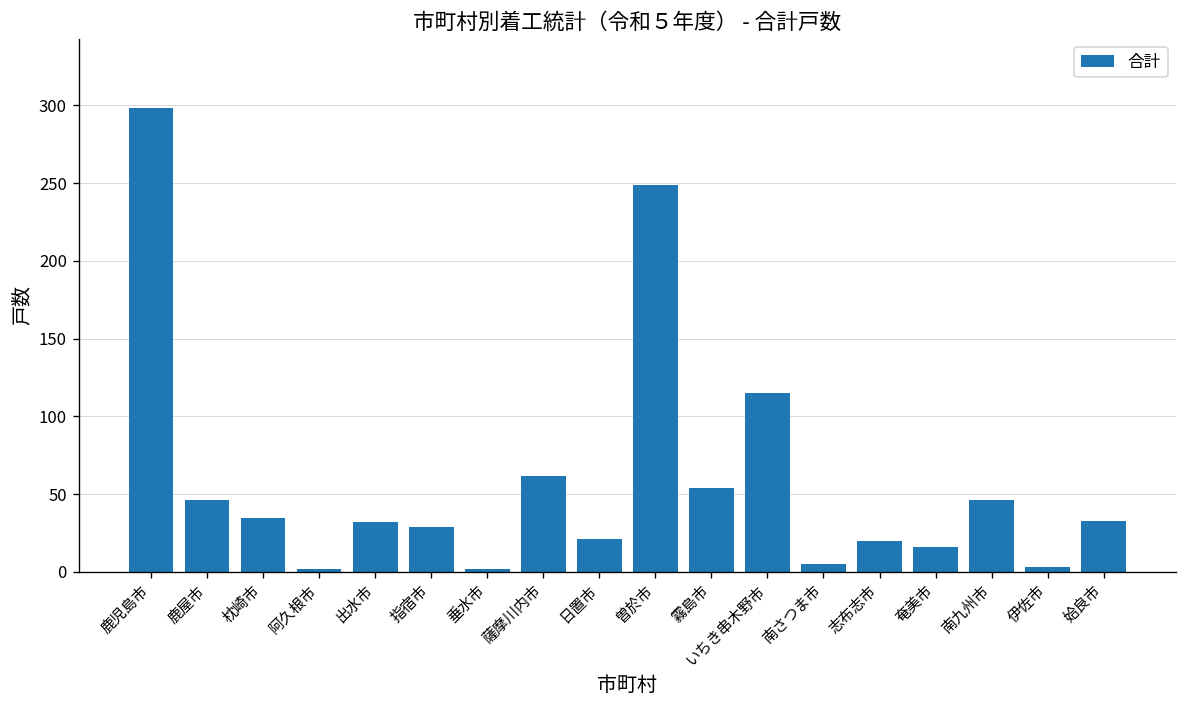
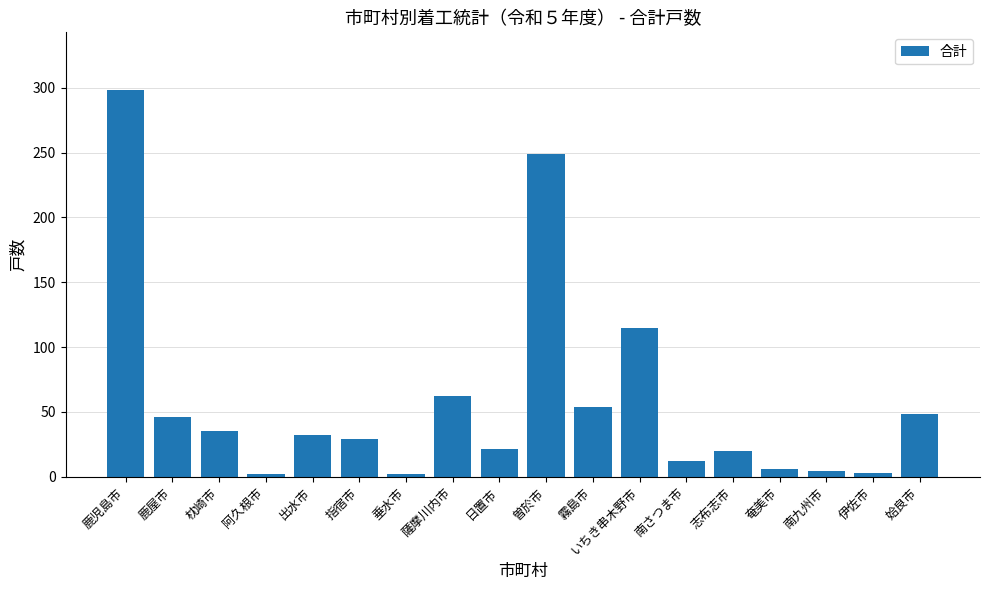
  {
    "鹿児島市": 298,
    "鹿屋市": 46,
    "枕崎市": 35,
    "阿久根市": 2,
    "出水市": 32,
    "指宿市": 29,
    "垂水市": 2,
    "薩摩川内市": 62,
    "日置市": 21,
    "曽於市": 249,
    "霧島市": 54,
    "いちき串木野市": 115,
-   "南さつま市": 5,
+   "南さつま市": 12,
    "志布志市": 20,
-   "奄美市": 16,
-   "南九州市": 46,
+   "奄美市": 6,
+   "南九州市": 4,
    "伊佐市": 3,
-   "姶良市": 33
+   "姶良市": 48
  }
